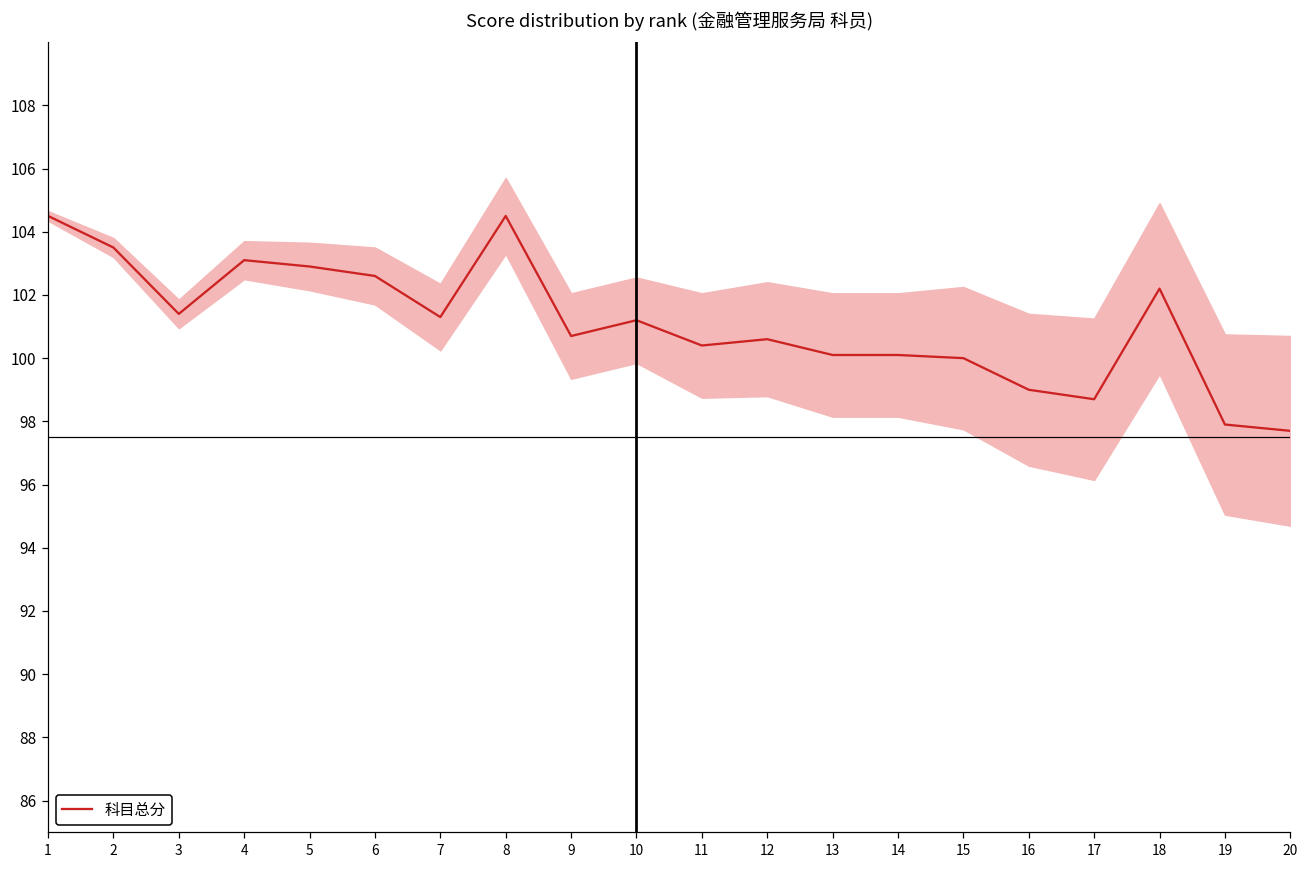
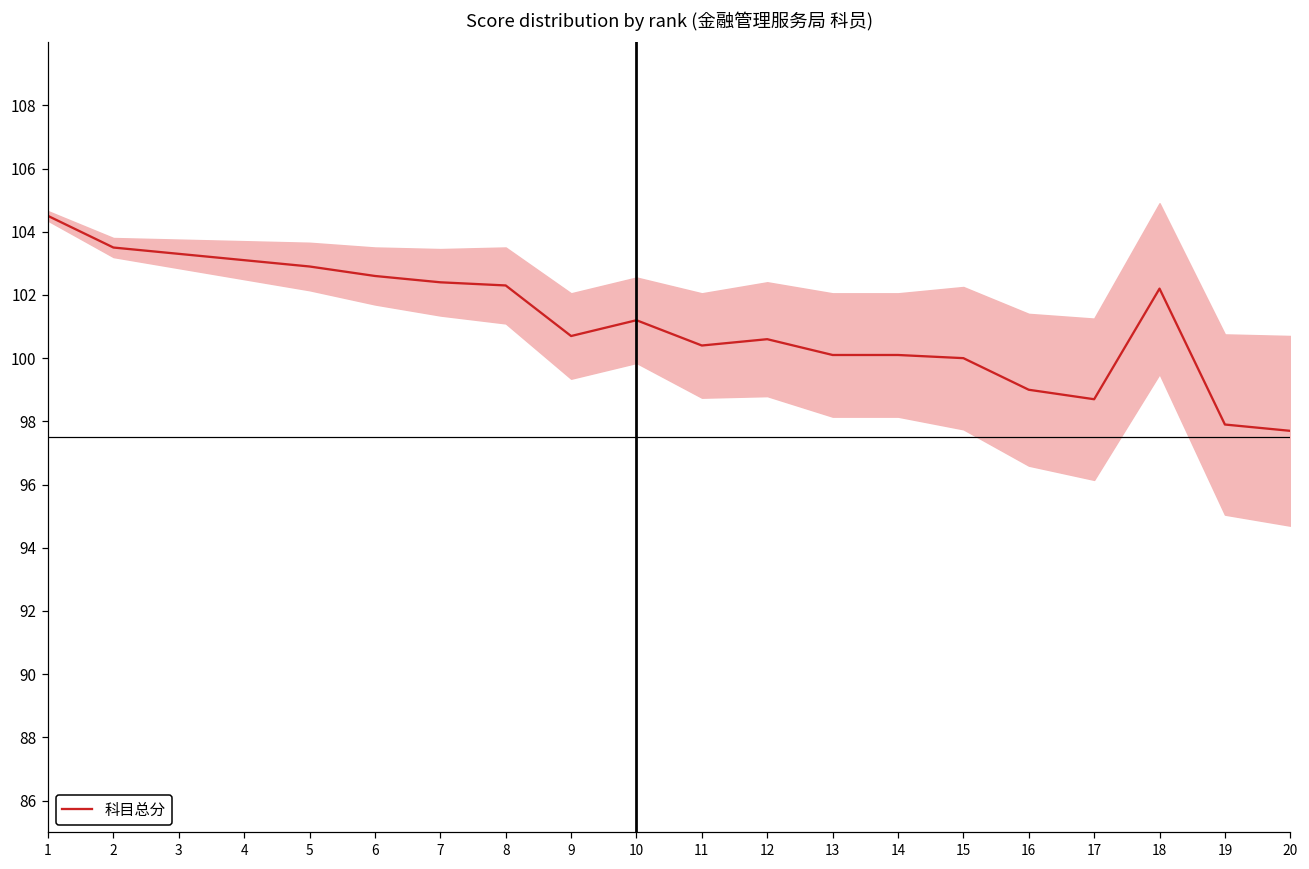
  {
    "科目总分": {
      "1": 104.5,
      "2": 103.5,
-     "3": 101.4,
+     "3": 103.3,
      "4": 103.1,
      "5": 102.9,
      "6": 102.6,
-     "7": 101.3,
-     "8": 104.5,
+     "7": 102.4,
+     "8": 102.3,
      "9": 100.7,
      "10": 101.2,
      "11": 100.4,
      "12": 100.6,
      "13": 100.1,
      "14": 100.1,
      "15": 100.0,
      "16": 99.0,
      "17": 98.7,
      "18": 102.2,
      "19": 97.9,
      "20": 97.7
    }
  }
